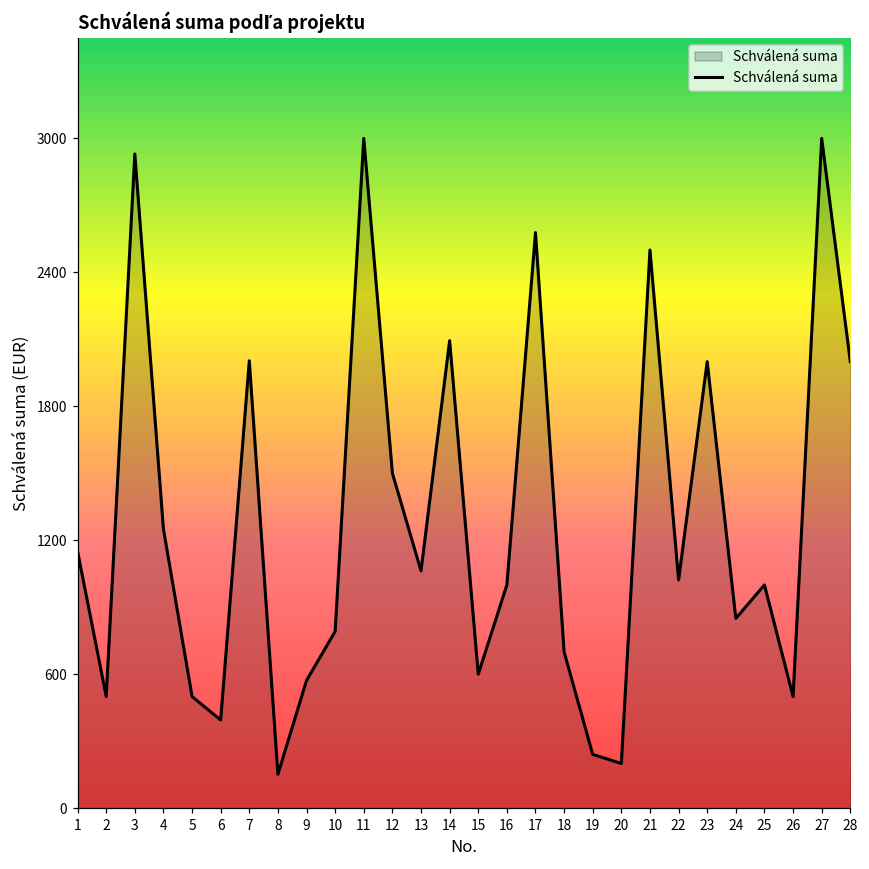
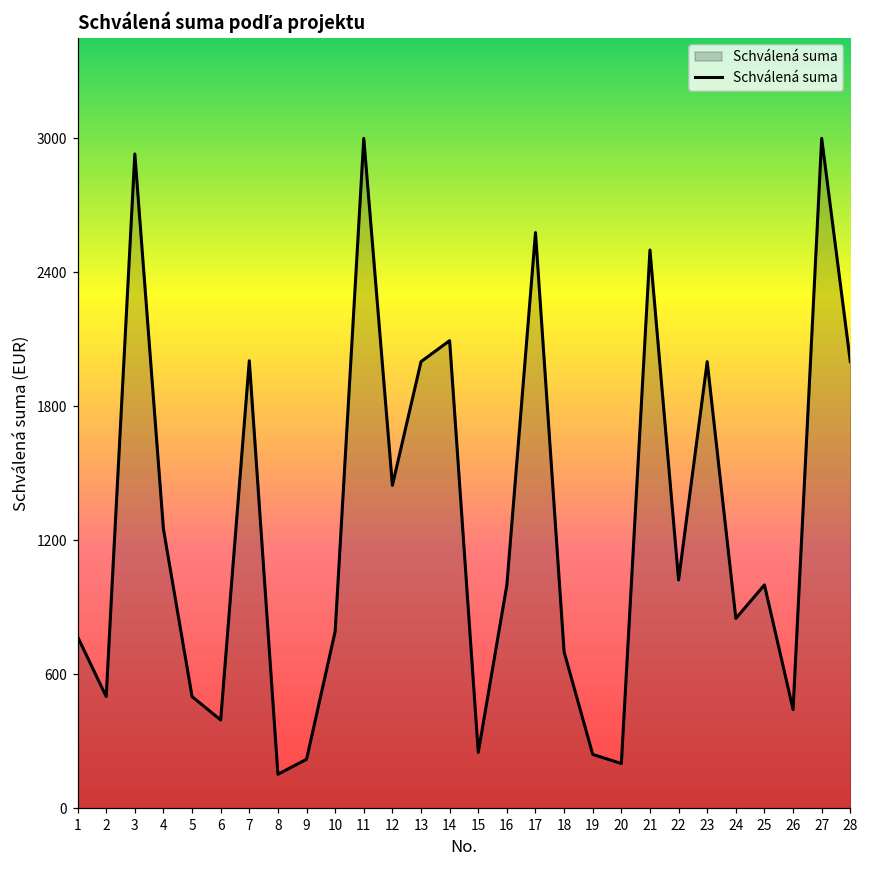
  {
-   "1": 1150,
+   "1": 770,
    "2": 500,
    "3": 2930,
    "4": 1250,
    "5": 500,
    "6": 400,
    "7": 2000,
    "8": 150,
-   "9": 570,
+   "9": 220,
    "10": 790,
    "11": 3000,
-   "12": 1500,
-   "13": 1060,
+   "12": 1450,
+   "13": 2000,
    "14": 2090,
-   "15": 600,
+   "15": 250,
    "16": 1000,
    "17": 2580,
    "18": 700,
    "19": 240,
    "20": 200,
    "21": 2500,
    "22": 1020,
    "23": 2000,
    "24": 850,
    "25": 1000,
-   "26": 500,
+   "26": 440,
    "27": 3000,
    "28": 2000
  }
